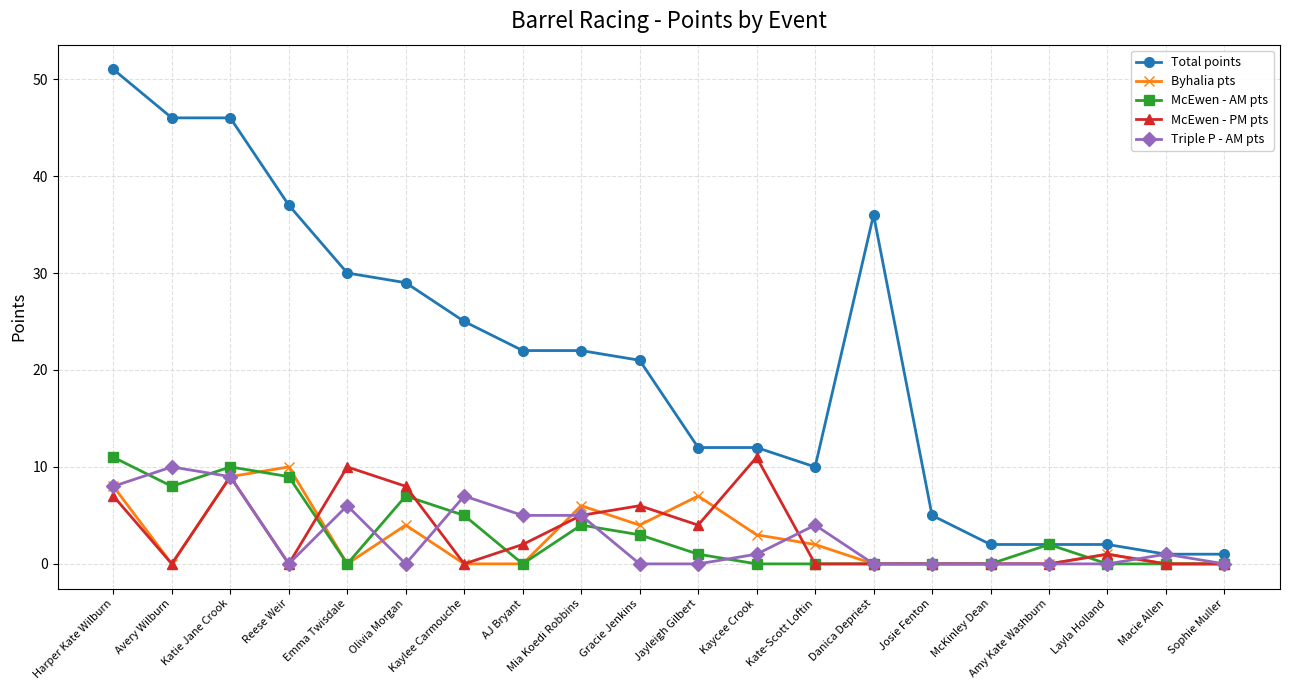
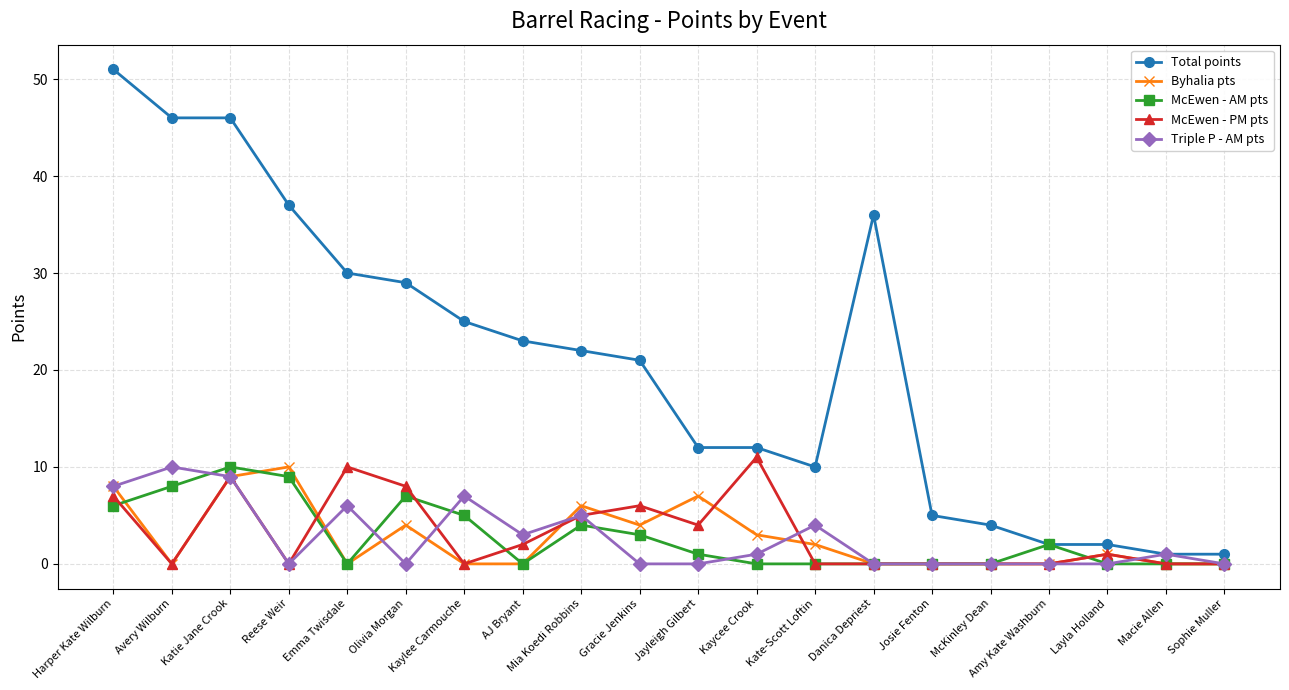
  {
    "Total points": {
      "Harper Kate Wilburn": 51,
      "Avery Wilburn": 46,
      "Katie Jane Crook": 46,
      "Reese Weir": 37,
      "Emma Twisdale": 30,
      "Olivia Morgan": 29,
      "Kaylee Carmouche": 25,
-     "AJ Bryant": 22,
+     "AJ Bryant": 23,
      "Mia Koedi Robbins": 22,
      "Gracie Jenkins": 21,
      "Jayleigh Gilbert": 12,
      "Kaycee Crook": 12,
      "Kate-Scott Loftin": 10,
      "Danica Depriest": 36,
      "Josie Fenton": 5,
-     "McKinley Dean": 2,
+     "McKinley Dean": 4,
      "Layla Holland": 2,
      "Sophie Muller": 1
    },
    "Byhalia pts": {
      "Reese Weir": 10,
      "Olivia Morgan": 4,
      "Mia Koedi Robbins": 6,
      "Gracie Jenkins": 4,
      "Jayleigh Gilbert": 7,
      "Kaycee Crook": 3,
      "Kate-Scott Loftin": 2
    },
    "McEwen - AM pts": {
-     "Harper Kate Wilburn": 11,
+     "Harper Kate Wilburn": 6,
      "Avery Wilburn": 8,
      "Katie Jane Crook": 10,
      "Reese Weir": 9,
      "Olivia Morgan": 7,
      "Kaylee Carmouche": 5,
      "Mia Koedi Robbins": 4,
      "Gracie Jenkins": 3,
      "Jayleigh Gilbert": 1,
      "Kaycee Crook": 0
    },
    "McEwen - PM pts": {
      "Harper Kate Wilburn": 7,
      "Emma Twisdale": 10,
      "Olivia Morgan": 8,
      "AJ Bryant": 2,
      "Gracie Jenkins": 6,
      "Jayleigh Gilbert": 4,
      "Kaycee Crook": 11
    },
    "Triple P - AM pts": {
      "Avery Wilburn": 10,
      "Emma Twisdale": 6,
      "Olivia Morgan": 0,
      "Kaylee Carmouche": 7,
-     "AJ Bryant": 5,
+     "AJ Bryant": 3,
      "Gracie Jenkins": 0,
      "Jayleigh Gilbert": 0,
      "Kaycee Crook": 1,
      "Kate-Scott Loftin": 4
    }
  }
